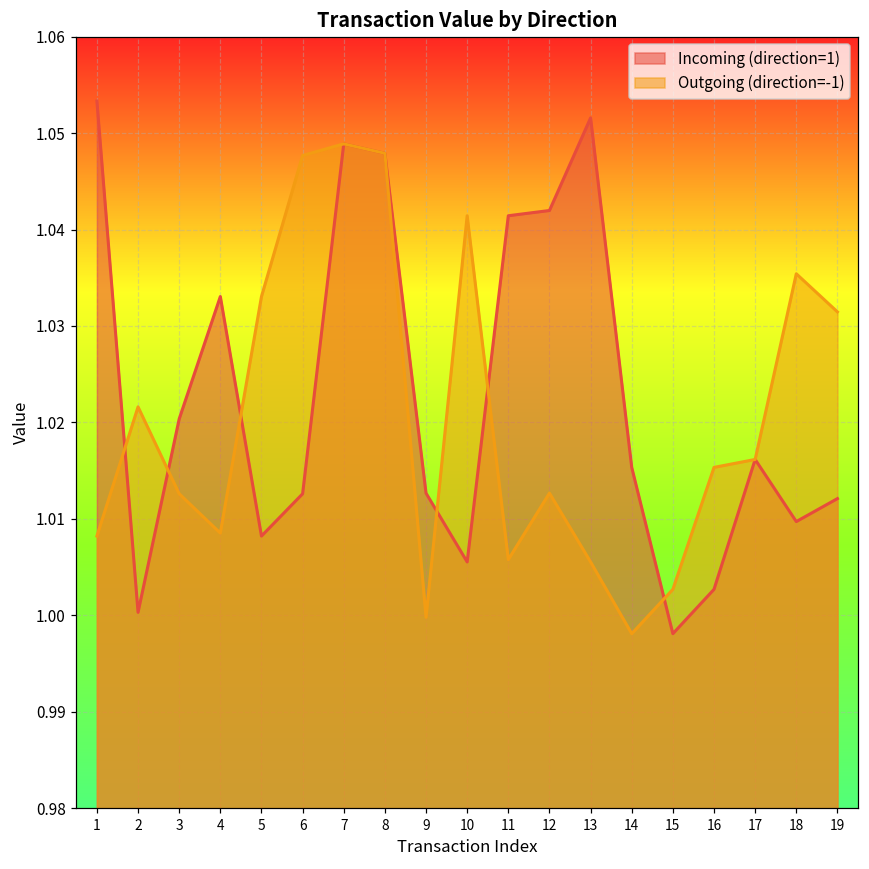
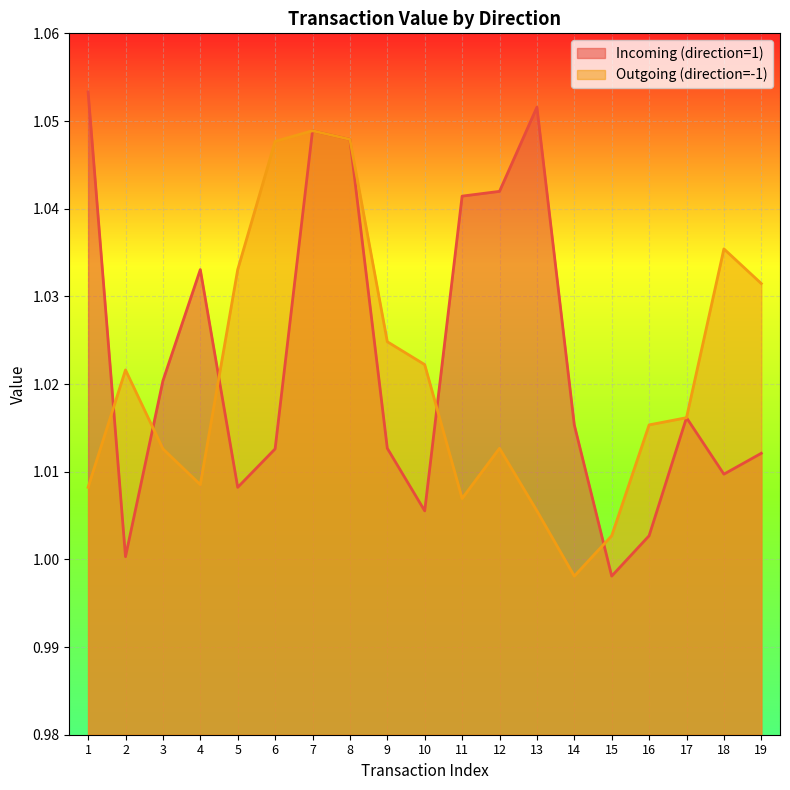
  {
    "Incoming (direction=1)": {
      "1": 1.053,
      "2": 1.000,
      "3": 1.020,
      "4": 1.033,
      "5": 1.008,
      "6": 1.013,
      "9": 1.013,
      "10": 1.006,
      "11": 1.041,
      "12": 1.042,
      "13": 1.052,
      "14": 1.015,
      "15": 0.998,
      "16": 1.003,
      "18": 1.010,
      "19": 1.012
    },
    "Outgoing (direction=-1)": {
      "1": 1.008,
      "2": 1.022,
      "3": 1.013,
      "4": 1.009,
      "5": 1.033,
      "6": 1.048,
-     "9": 1.000,
-     "10": 1.041,
-     "11": 1.006,
+     "9": 1.025,
+     "10": 1.022,
+     "11": 1.007,
      "12": 1.013,
      "13": 1.006,
      "14": 0.998,
      "15": 1.003,
      "16": 1.015,
      "18": 1.035,
      "19": 1.031
    }
  }
